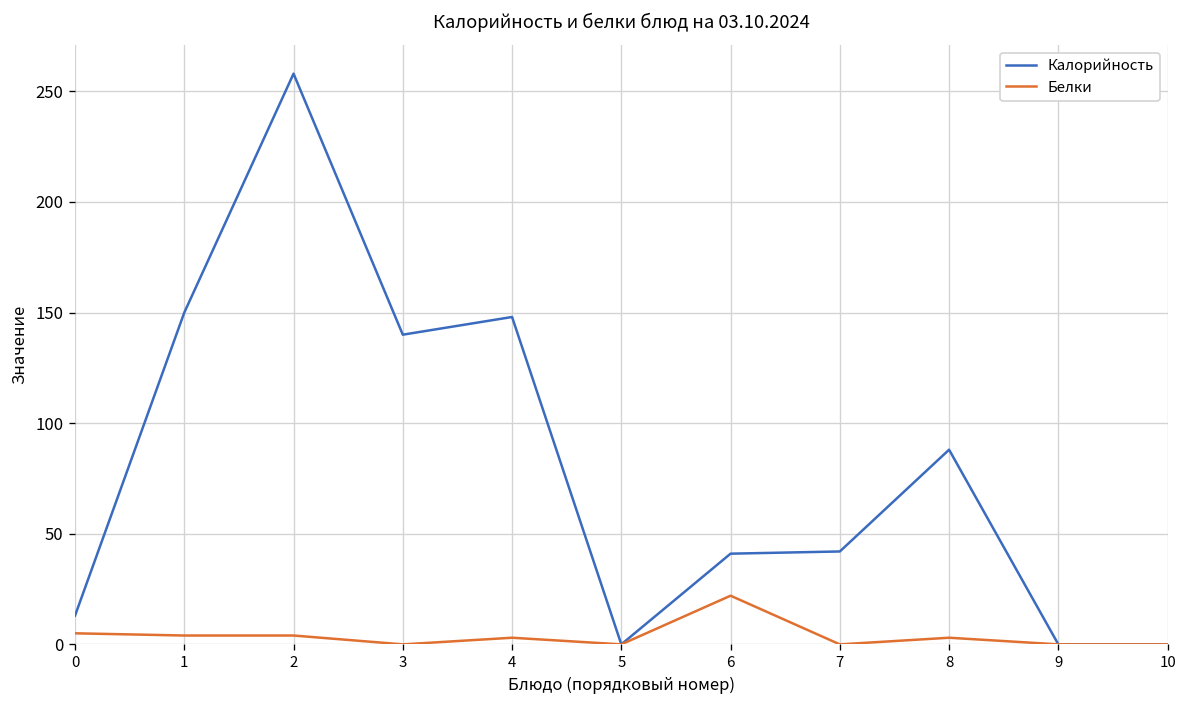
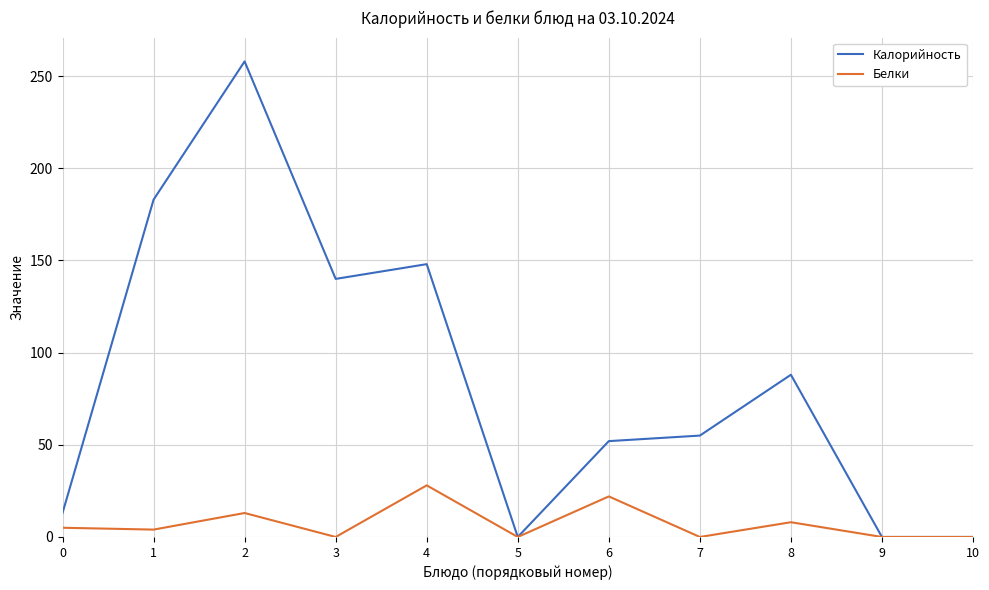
  {
    "Калорийность": {
      "0": 13,
-     "1": 150,
+     "1": 183,
      "2": 258,
      "3": 140,
      "4": 148,
-     "6": 41,
-     "7": 42,
+     "6": 52,
+     "7": 55,
      "8": 88
    },
    "Белки": {
      "0": 5,
      "1": 4,
-     "2": 4,
+     "2": 13,
      "3": 0,
-     "4": 3,
+     "4": 28,
      "6": 22,
      "7": 0,
-     "8": 3
+     "8": 8
    }
  }
